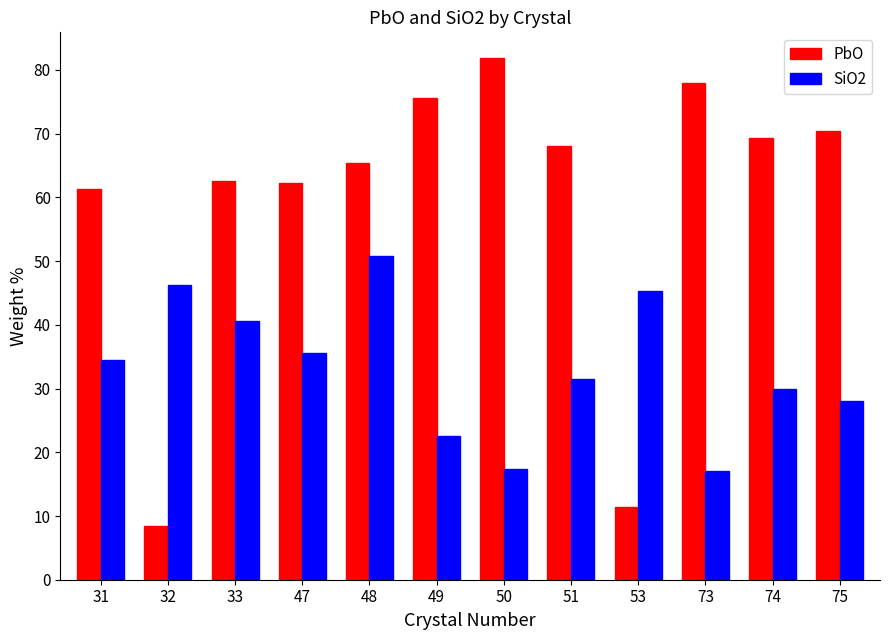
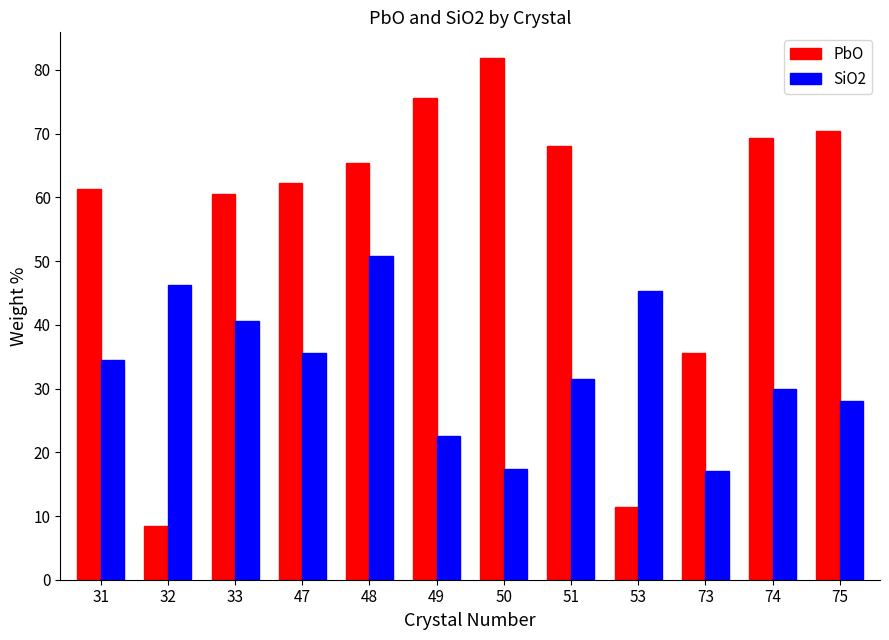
  {
    "PbO": {
      "31": 61,
      "32": 8,
-     "33": 63,
+     "33": 61,
      "47": 62,
      "48": 65,
      "49": 76,
      "50": 82,
      "51": 68,
      "53": 11,
-     "73": 78,
+     "73": 36,
      "74": 69,
      "75": 70
    },
    "SiO2": {
      "31": 34,
      "32": 46,
      "33": 41,
      "47": 36,
      "48": 51,
      "49": 22,
      "50": 17,
      "51": 31,
      "53": 45,
      "73": 17,
      "74": 30,
      "75": 28
    }
  }
